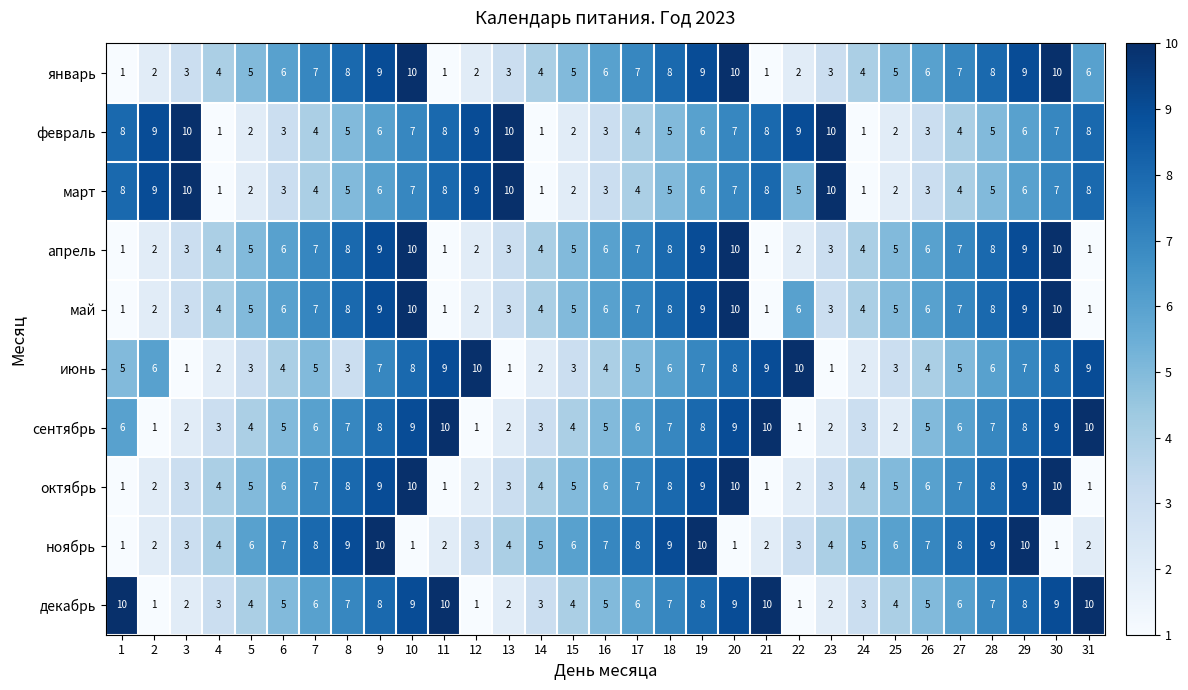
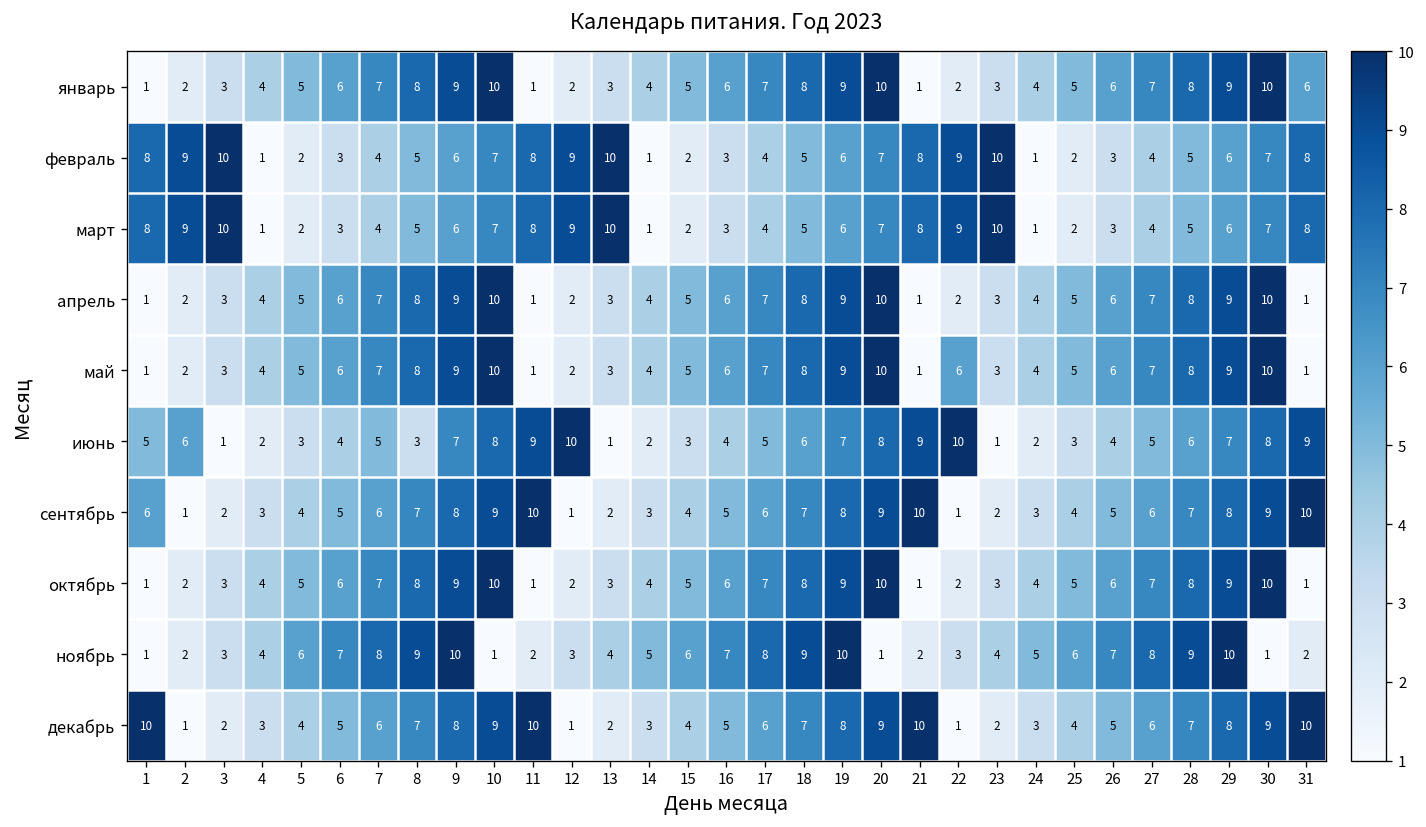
  {
    "март": {
      "1": 8,
      "2": 9,
      "3": 10,
      "4": 1,
      "5": 2,
      "6": 3,
      "7": 4,
      "8": 5,
      "9": 6,
      "10": 7,
      "11": 8,
      "12": 9,
      "13": 10,
      "14": 1,
      "15": 2,
      "16": 3,
      "17": 4,
      "18": 5,
      "19": 6,
      "20": 7,
      "21": 8,
-     "22": 5,
+     "22": 9,
      "23": 10,
      "24": 1,
      "25": 2,
      "26": 3,
      "27": 4,
      "28": 5,
      "29": 6,
      "30": 7,
      "31": 8
    },
    "сентябрь": {
      "1": 6,
      "2": 1,
      "3": 2,
      "4": 3,
      "5": 4,
      "6": 5,
      "7": 6,
      "8": 7,
      "9": 8,
      "10": 9,
      "11": 10,
      "12": 1,
      "13": 2,
      "14": 3,
      "15": 4,
      "16": 5,
      "17": 6,
      "18": 7,
      "19": 8,
      "20": 9,
      "21": 10,
      "22": 1,
      "23": 2,
      "24": 3,
-     "25": 2,
+     "25": 4,
      "26": 5,
      "27": 6,
      "28": 7,
      "29": 8,
      "30": 9,
      "31": 10
    }
  }
